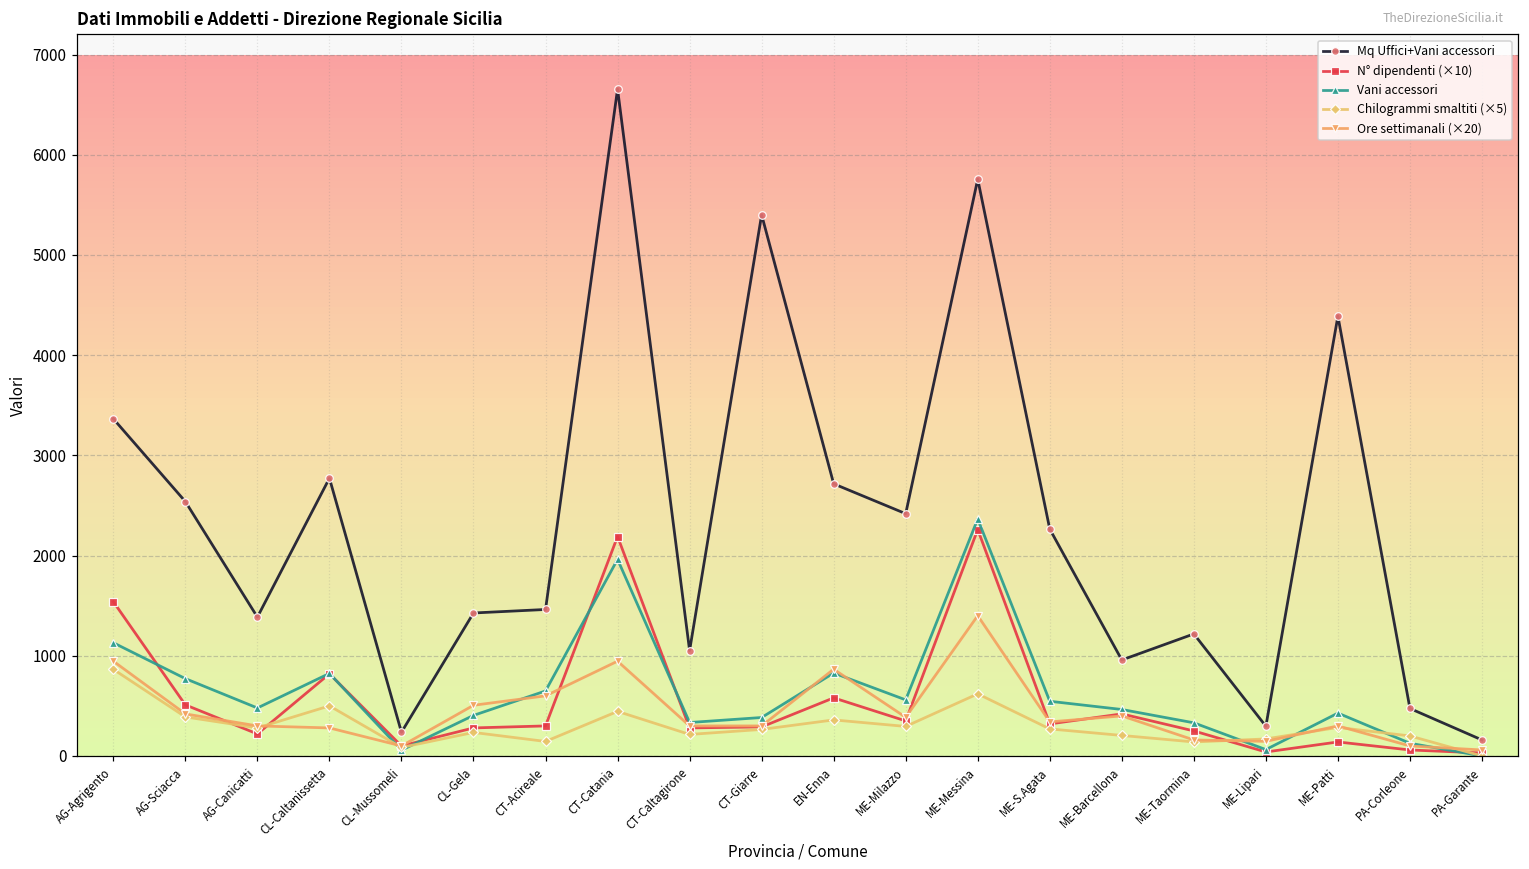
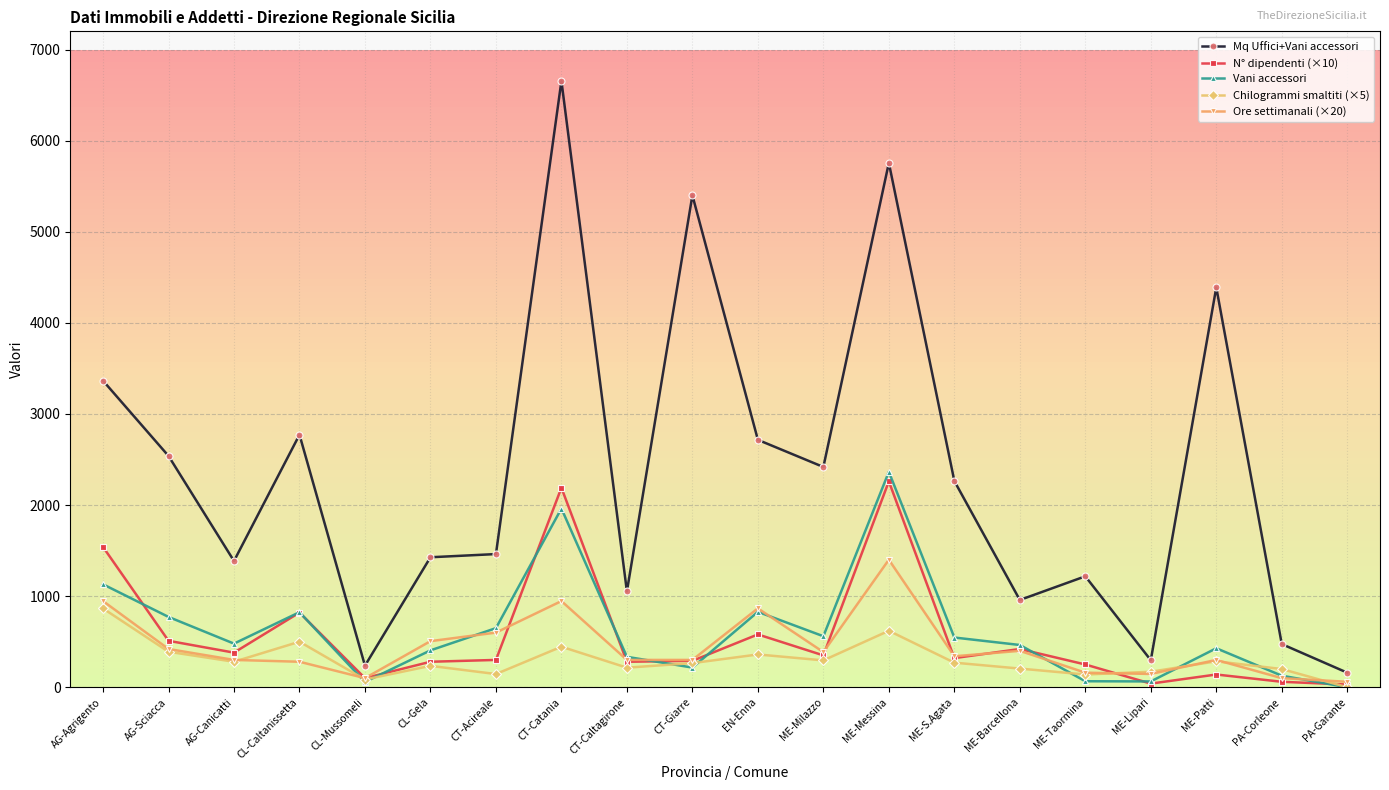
  {
    "Mq Uffici+Vani accessori": {
      "AG-Agrigento": 3400,
      "AG-Sciacca": 2500,
      "AG-Canicatti": 1400,
      "CL-Caltanissetta": 2800,
      "CL-Mussomeli": 200,
      "CL-Gela": 1400,
      "CT-Acireale": 1500,
      "CT-Catania": 6700,
      "CT-Caltagirone": 1100,
      "CT-Giarre": 5400,
      "EN-Enna": 2700,
      "ME-Milazzo": 2400,
      "ME-Messina": 5800,
      "ME-S.Agata": 2300,
      "ME-Barcellona": 1000,
      "ME-Taormina": 1200,
      "ME-Lipari": 300,
      "ME-Patti": 4400,
      "PA-Corleone": 500,
      "PA-Garante": 200
    },
    "N° dipendenti (×10)": {
      "AG-Agrigento": 1500,
      "AG-Sciacca": 500,
-     "AG-Canicatti": 200,
+     "AG-Canicatti": 400,
      "CL-Gela": 300,
      "CT-Acireale": 300,
      "CT-Catania": 2200,
      "EN-Enna": 600,
      "ME-Milazzo": 400,
      "ME-Messina": 2300,
      "ME-Taormina": 300,
      "ME-Patti": 100,
      "PA-Corleone": 100,
      "PA-Garante": 0
    },
    "Vani accessori": {
      "AG-Agrigento": 1100,
      "AG-Sciacca": 800,
      "AG-Canicatti": 500,
      "CL-Gela": 400,
      "CT-Acireale": 600,
      "CT-Catania": 2000,
      "CT-Caltagirone": 300,
-     "CT-Giarre": 400,
+     "CT-Giarre": 200,
      "EN-Enna": 800,
      "ME-Milazzo": 600,
      "ME-Messina": 2400,
      "ME-S.Agata": 500,
      "ME-Barcellona": 500,
-     "ME-Taormina": 300,
+     "ME-Taormina": 100,
      "ME-Patti": 400
    }
  }
